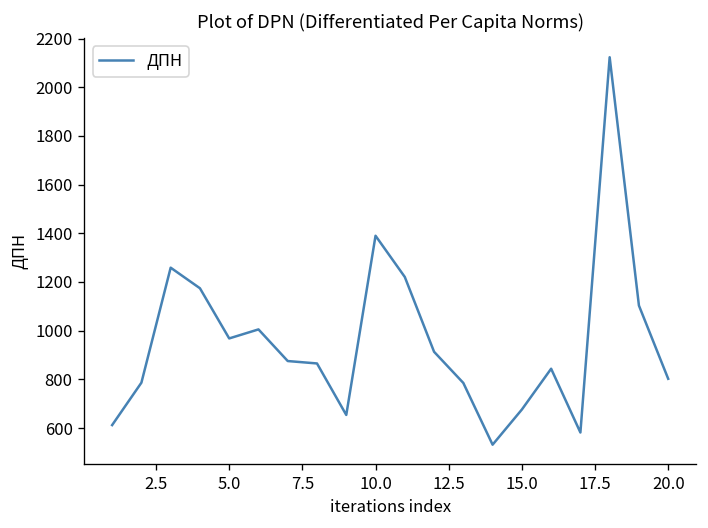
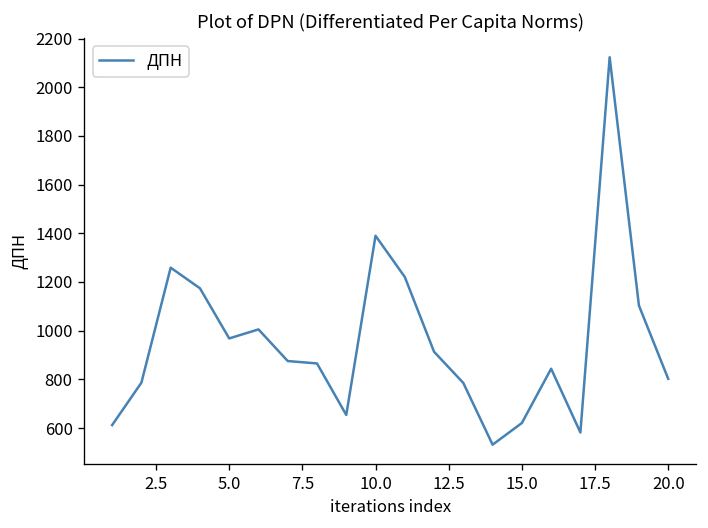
  {
    "5.0": 970,
    "10.0": 1390,
-   "15.0": 680,
+   "15.0": 620,
    "20.0": 800
  }
